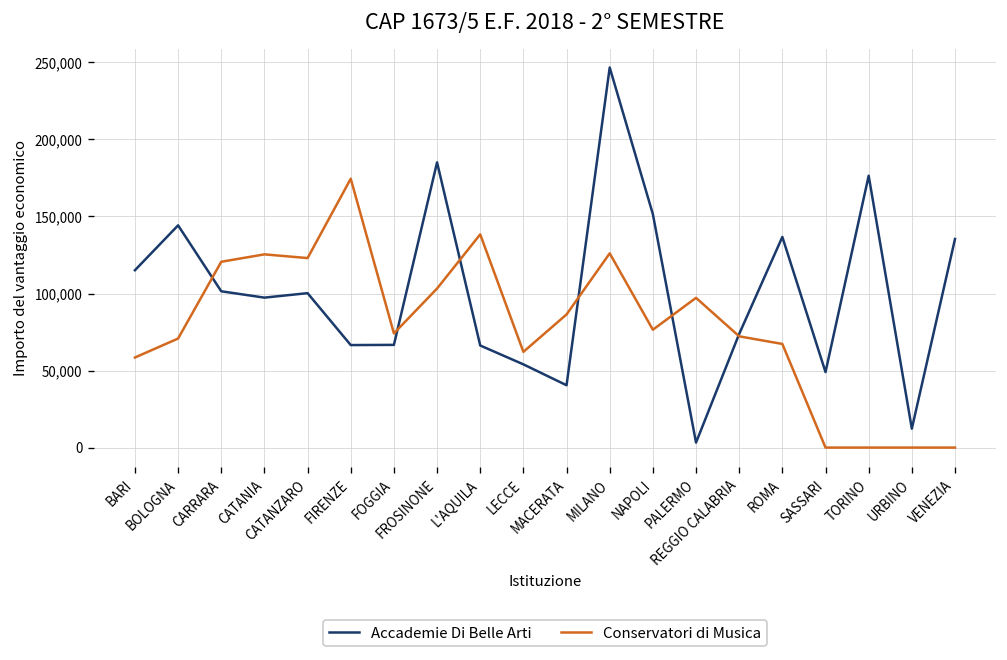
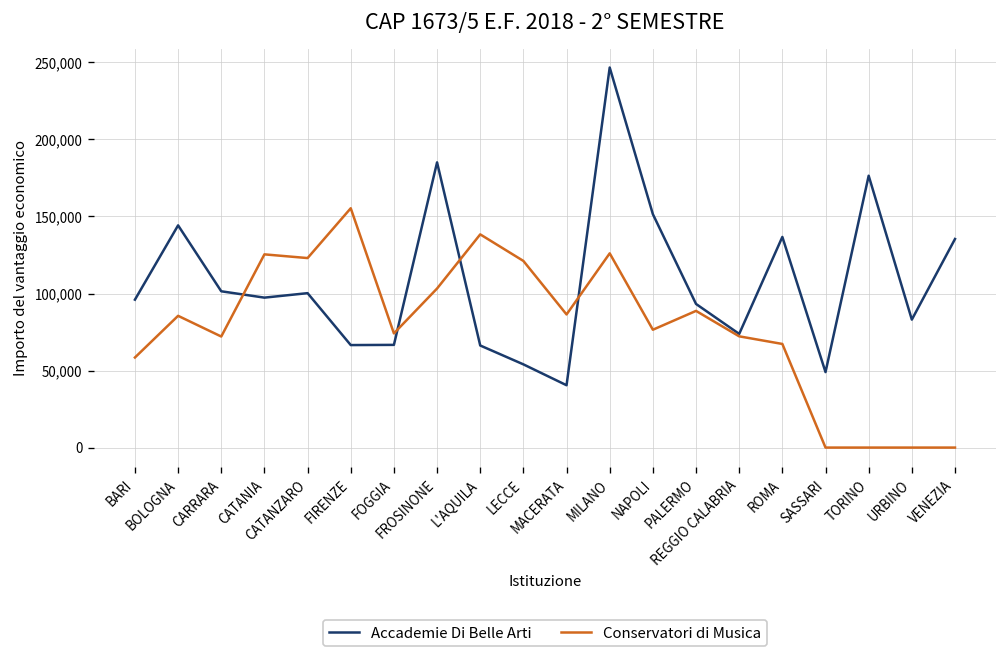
  {
    "Accademie Di Belle Arti": {
-     "BARI": "115,000",
+     "BARI": "96,000",
      "BOLOGNA": "144,000",
      "CARRARA": "101,000",
      "CATANIA": "97,000",
      "CATANZARO": "100,000",
      "FIRENZE": "67,000",
      "FOGGIA": "67,000",
      "FROSINONE": "185,000",
      "L'AQUILA": "66,000",
      "LECCE": "54,000",
      "MACERATA": "40,000",
      "MILANO": "247,000",
      "NAPOLI": "151,000",
-     "PALERMO": "3,000",
+     "PALERMO": "93,000",
      "ROMA": "137,000",
      "SASSARI": "49,000",
      "TORINO": "176,000",
-     "URBINO": "12,000",
+     "URBINO": "83,000",
      "VENEZIA": "135,000"
    },
    "Conservatori di Musica": {
      "BARI": "58,000",
-     "BOLOGNA": "71,000",
-     "CARRARA": "121,000",
+     "BOLOGNA": "86,000",
+     "CARRARA": "72,000",
      "CATANIA": "125,000",
      "CATANZARO": "123,000",
-     "FIRENZE": "175,000",
+     "FIRENZE": "155,000",
      "FOGGIA": "74,000",
      "FROSINONE": "103,000",
      "L'AQUILA": "138,000",
-     "LECCE": "62,000",
+     "LECCE": "121,000",
      "MACERATA": "86,000",
      "MILANO": "126,000",
      "NAPOLI": "76,000",
-     "PALERMO": "97,000",
+     "PALERMO": "89,000",
      "ROMA": "67,000",
      "SASSARI": "0",
      "TORINO": "0",
      "URBINO": "0",
      "VENEZIA": "0"
    }
  }
